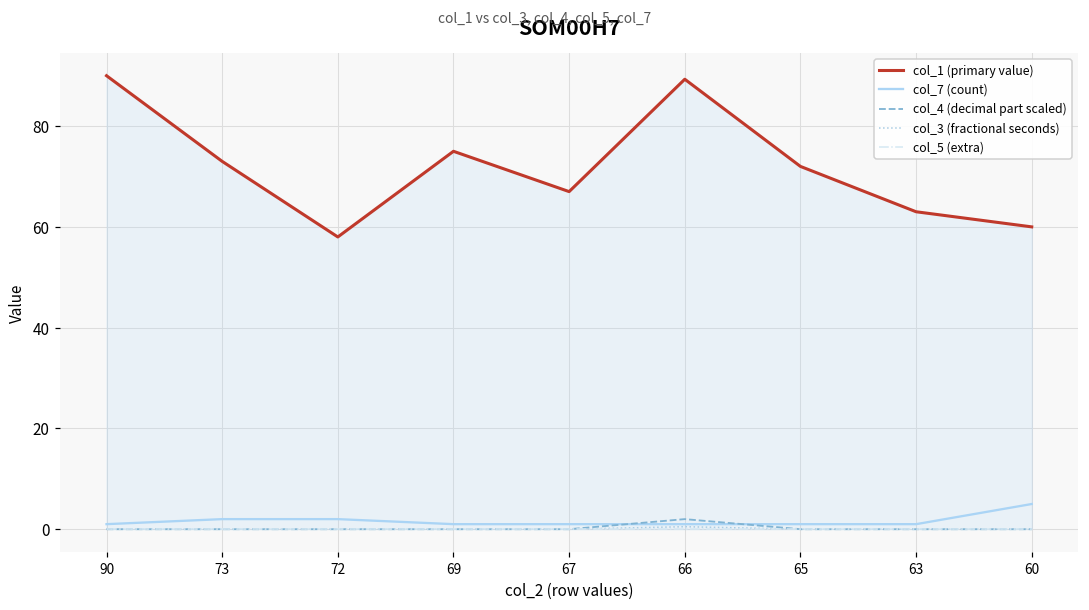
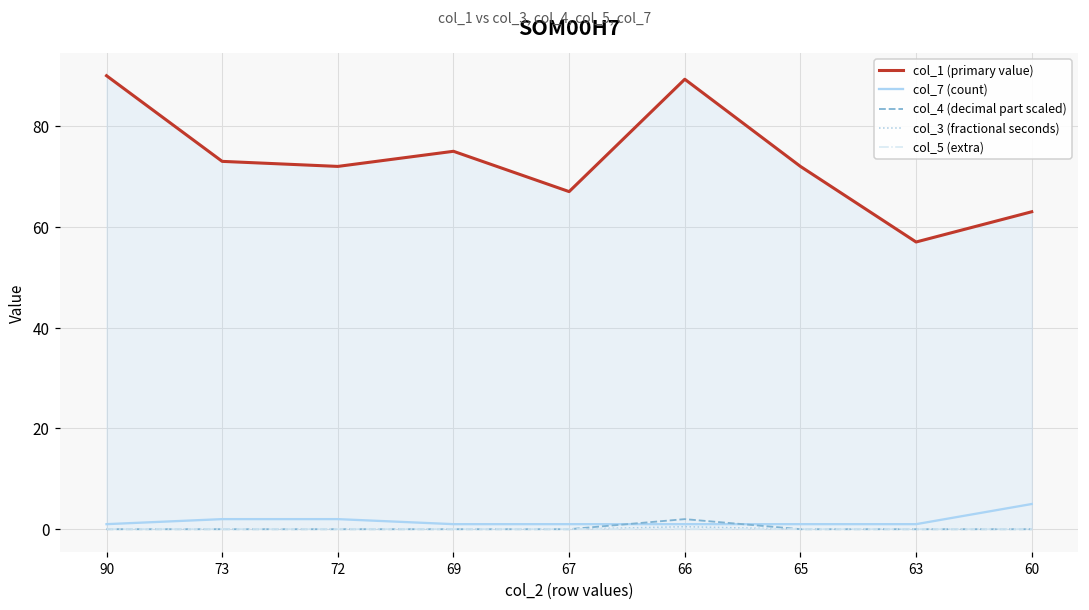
  {
    "col_1 (primary value)": {
      "90": 90,
      "73": 73,
-     "72": 58,
+     "72": 72,
      "69": 75,
      "67": 67,
      "66": 89,
      "65": 72,
-     "63": 63,
-     "60": 60
+     "63": 57,
+     "60": 63
    }
  }
